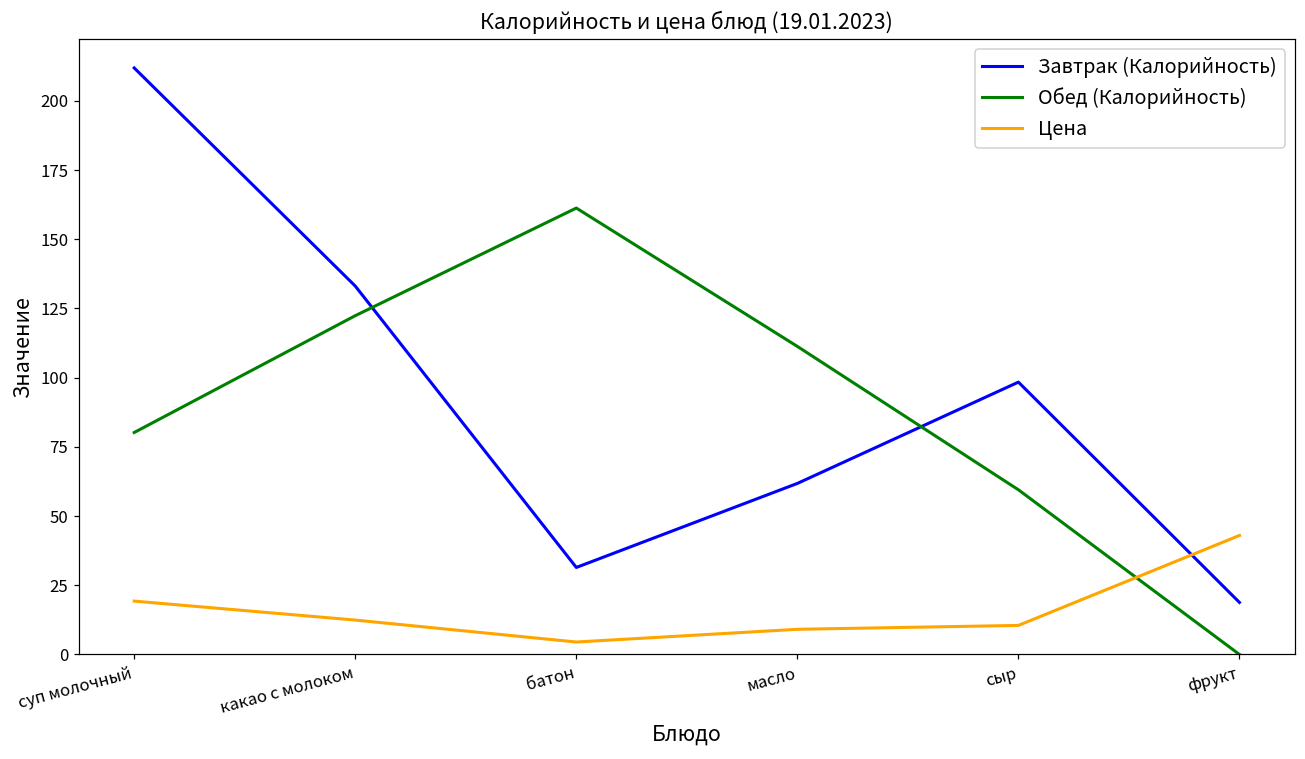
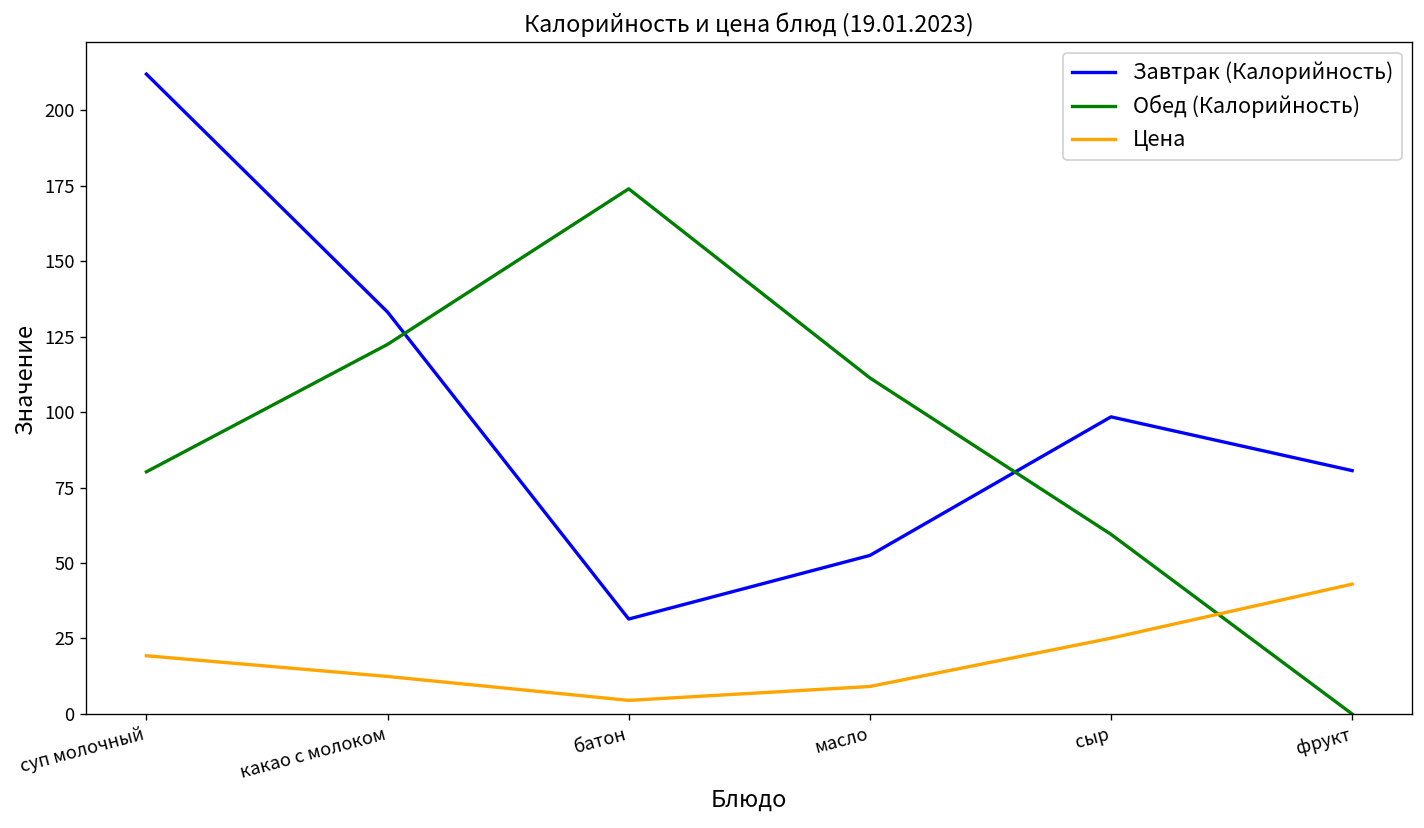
  {
    "Завтрак (Калорийность)": {
      "суп молочный": 212,
      "какао с молоком": 133,
      "батон": 31,
-     "масло": 62,
+     "масло": 53,
      "сыр": 98,
-     "фрукт": 19
+     "фрукт": 81
    },
    "Обед (Калорийность)": {
      "суп молочный": 80,
      "какао с молоком": 122,
-     "батон": 161,
+     "батон": 174,
      "масло": 111,
      "сыр": 60,
      "фрукт": 0
    },
    "Цена": {
      "суп молочный": 19,
      "какао с молоком": 12,
      "батон": 5,
      "масло": 9,
-     "сыр": 11,
+     "сыр": 25,
      "фрукт": 43
    }
  }
